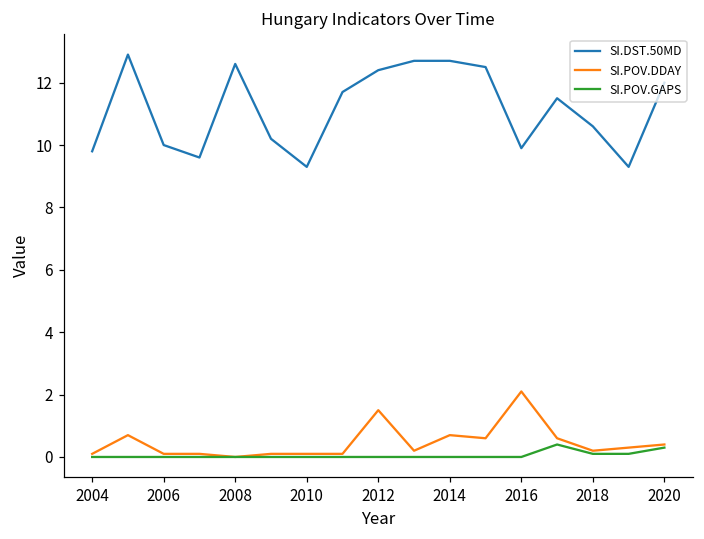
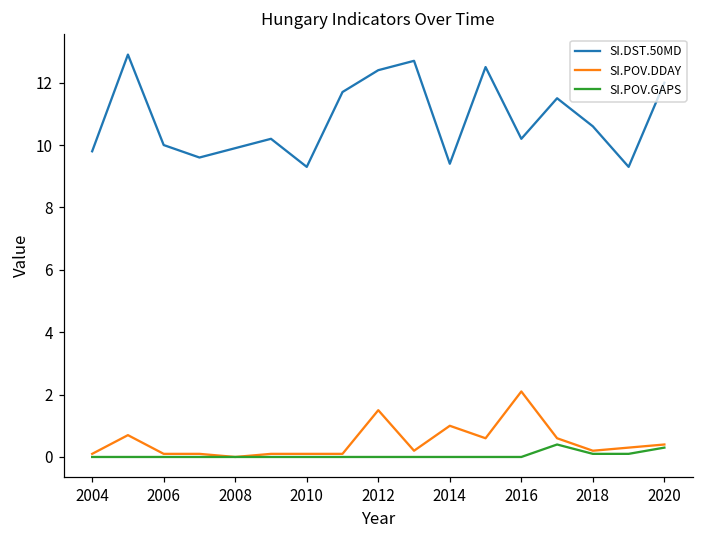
  {
    "SI.DST.50MD": {
      "2004": 9.8,
      "2006": 10.0,
-     "2008": 12.6,
+     "2008": 9.9,
      "2010": 9.3,
      "2012": 12.4,
-     "2014": 12.7,
-     "2016": 9.9,
+     "2014": 9.4,
+     "2016": 10.2,
      "2018": 10.6
    },
    "SI.POV.DDAY": {
      "2004": 0.1,
      "2006": 0.1,
      "2010": 0.1,
      "2012": 1.5,
-     "2014": 0.7,
+     "2014": 1.0,
      "2016": 2.1,
      "2018": 0.2,
      "2020": 0.4
    },
    "SI.POV.GAPS": {
      "2004": 0.0,
      "2006": 0.0,
      "2010": 0.0,
      "2012": 0.0,
      "2014": 0.0,
      "2016": 0.0,
      "2018": 0.1,
      "2020": 0.3
    }
  }
